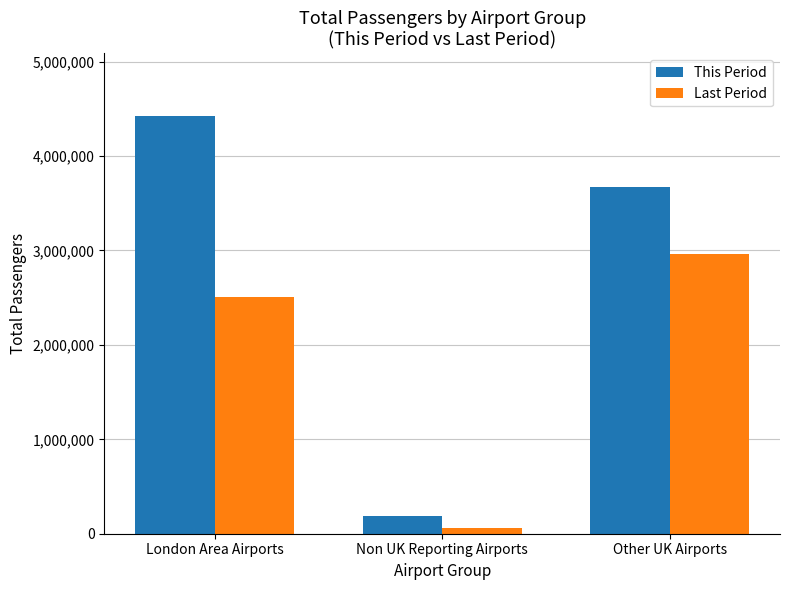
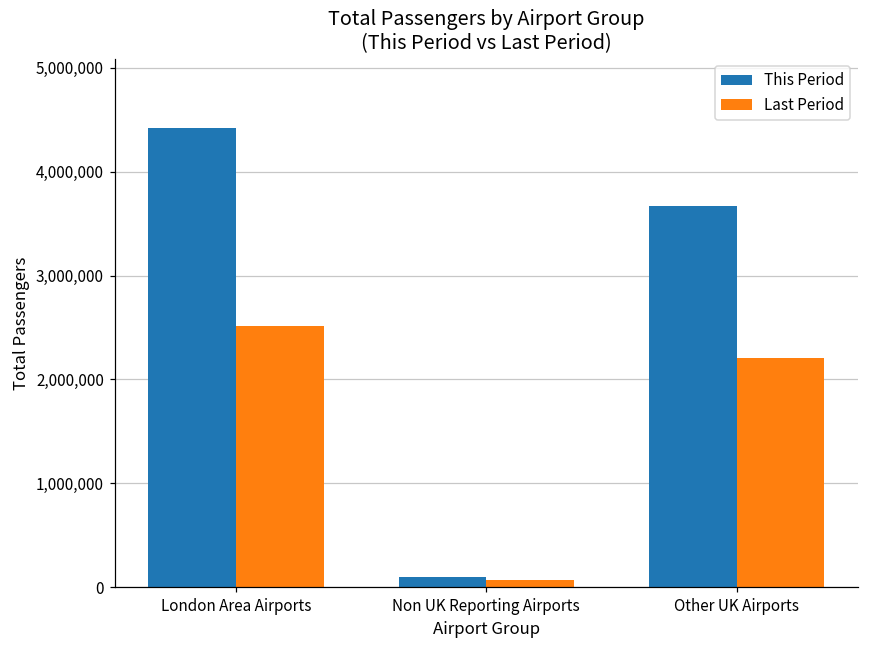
  {
    "This Period": {
      "London Area Airports": "4,400,000",
-     "Non UK Reporting Airports": "200,000",
+     "Non UK Reporting Airports": "100,000",
      "Other UK Airports": "3,700,000"
    },
    "Last Period": {
      "London Area Airports": "2,500,000",
      "Non UK Reporting Airports": "100,000",
-     "Other UK Airports": "3,000,000"
+     "Other UK Airports": "2,200,000"
    }
  }
